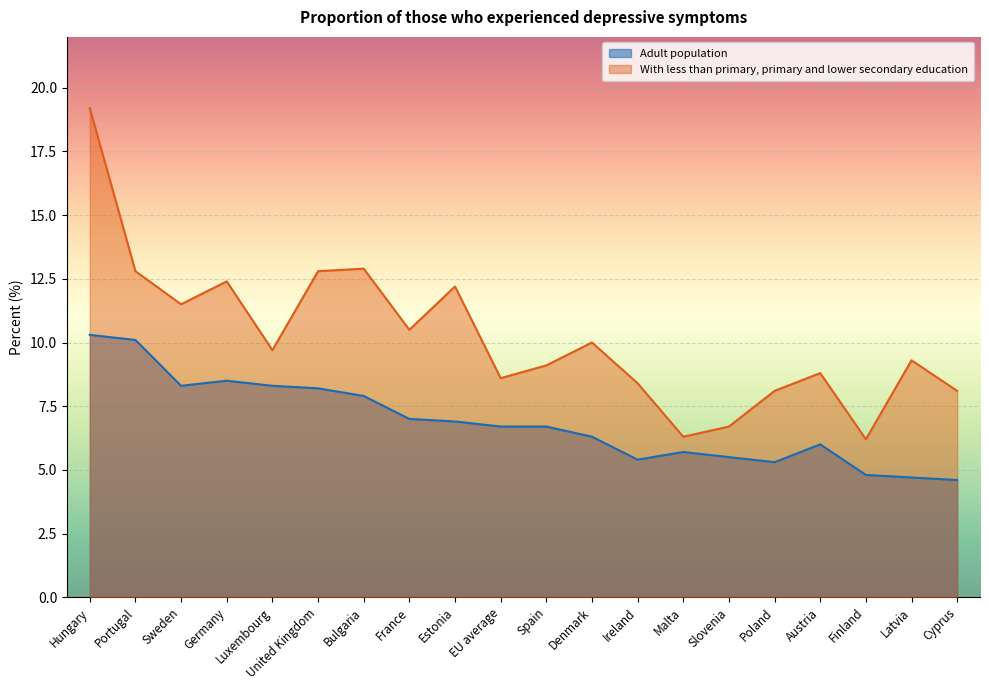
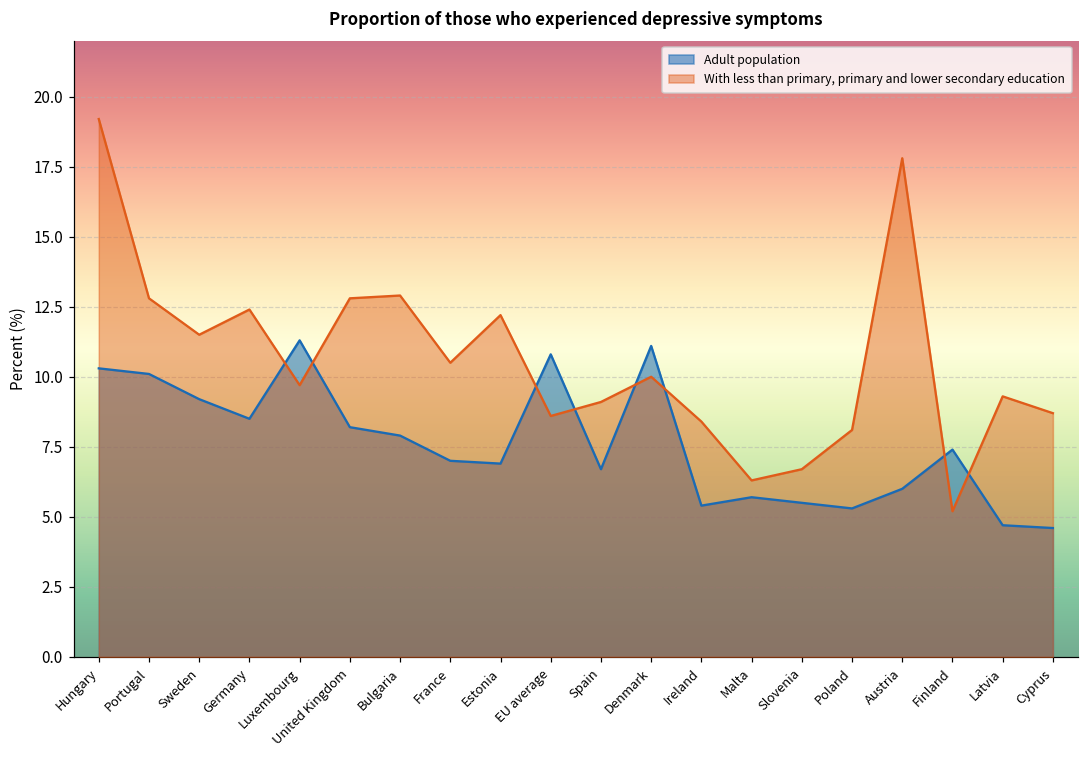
  {
    "Adult population": {
      "Hungary": 10.3,
      "Portugal": 10.1,
-     "Sweden": 8.3,
+     "Sweden": 9.2,
      "Germany": 8.5,
-     "Luxembourg": 8.3,
+     "Luxembourg": 11.3,
      "United Kingdom": 8.2,
      "Bulgaria": 7.9,
      "France": 7.0,
      "Estonia": 6.9,
-     "EU average": 6.7,
+     "EU average": 10.8,
      "Spain": 6.7,
-     "Denmark": 6.3,
+     "Denmark": 11.1,
      "Ireland": 5.4,
      "Malta": 5.7,
      "Slovenia": 5.5,
      "Poland": 5.3,
      "Austria": 6.0,
-     "Finland": 4.8,
+     "Finland": 7.4,
      "Latvia": 4.7,
      "Cyprus": 4.6
    },
    "With less than primary, primary and lower secondary education": {
      "Hungary": 19.2,
      "Portugal": 12.8,
      "Sweden": 11.5,
      "Germany": 12.4,
      "Luxembourg": 9.7,
      "United Kingdom": 12.8,
      "Bulgaria": 12.9,
      "France": 10.5,
      "Estonia": 12.2,
      "EU average": 8.6,
      "Spain": 9.1,
      "Denmark": 10.0,
      "Ireland": 8.4,
      "Malta": 6.3,
      "Slovenia": 6.7,
      "Poland": 8.1,
-     "Austria": 8.8,
-     "Finland": 6.2,
+     "Austria": 17.8,
+     "Finland": 5.2,
      "Latvia": 9.3,
-     "Cyprus": 8.1
+     "Cyprus": 8.7
    }
  }
